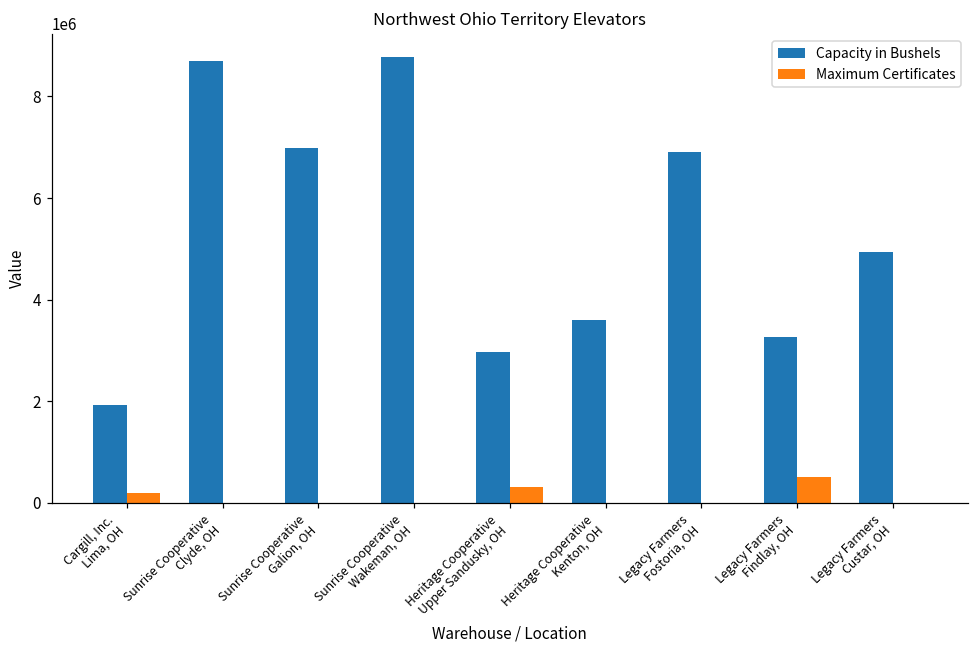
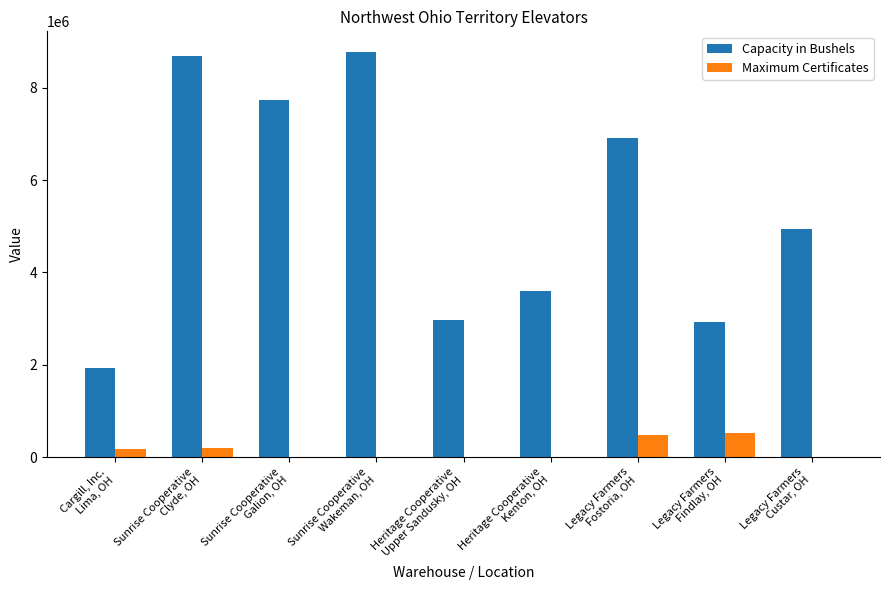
  {
    "Capacity in Bushels": {
      "Cargill, Inc. Lima, OH": 1900000,
      "Sunrise Cooperative Clyde, OH": 8700000,
-     "Sunrise Cooperative Galion, OH": 7000000,
+     "Sunrise Cooperative Galion, OH": 7700000,
      "Sunrise Cooperative Wakeman, OH": 8800000,
      "Heritage Cooperative Upper Sandusky, OH": 3000000,
      "Heritage Cooperative Kenton, OH": 3600000,
      "Legacy Farmers Fostoria, OH": 6900000,
-     "Legacy Farmers Findlay, OH": 3300000,
+     "Legacy Farmers Findlay, OH": 2900000,
      "Legacy Farmers Custar, OH": 4900000
    },
    "Maximum Certificates": {
      "Cargill, Inc. Lima, OH": 200000,
-     "Sunrise Cooperative Clyde, OH": 0,
-     "Heritage Cooperative Upper Sandusky, OH": 300000,
-     "Legacy Farmers Fostoria, OH": 0,
+     "Sunrise Cooperative Clyde, OH": 200000,
+     "Heritage Cooperative Upper Sandusky, OH": 0,
+     "Legacy Farmers Fostoria, OH": 500000,
      "Legacy Farmers Findlay, OH": 500000
    }
  }
